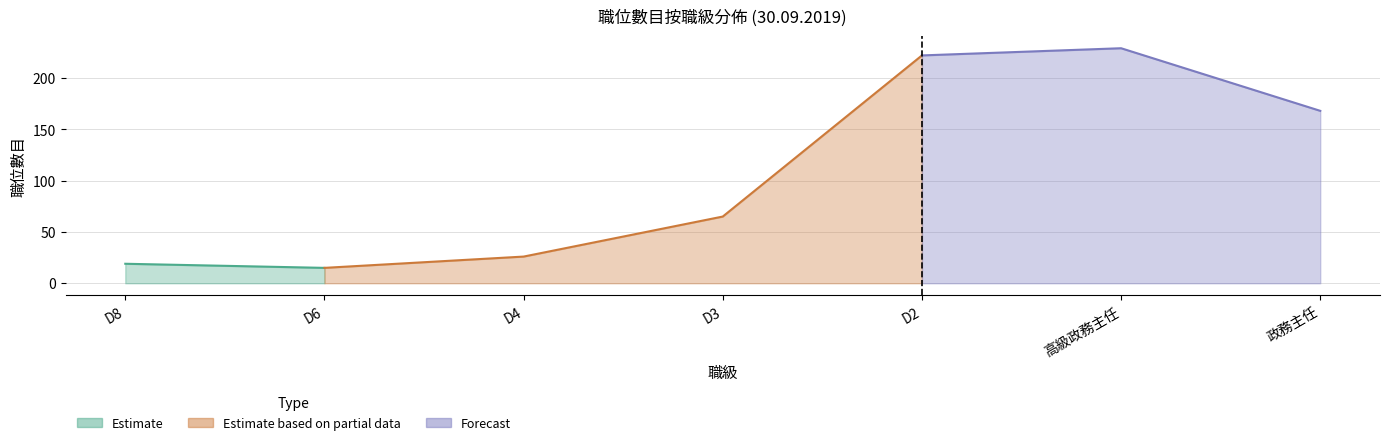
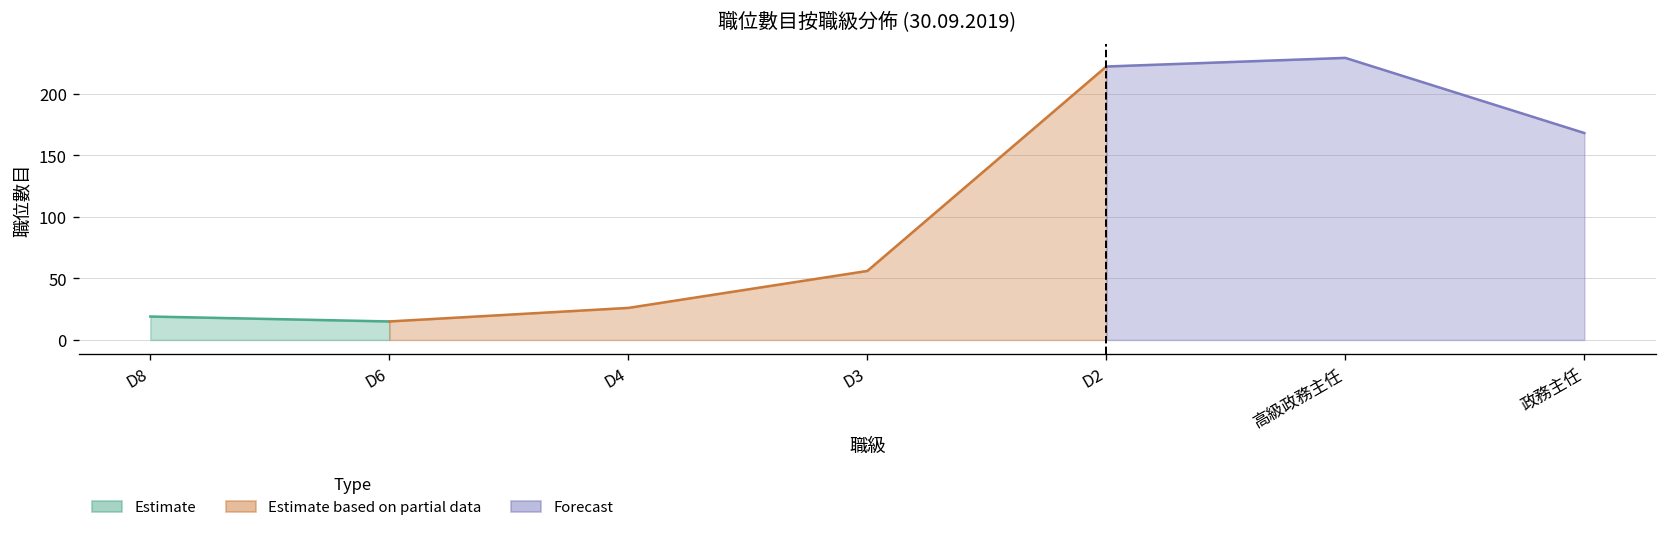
  {
    "Estimate based on partial data": {
      "D4": 26,
-     "D3": 65
+     "D3": 56
    }
  }
